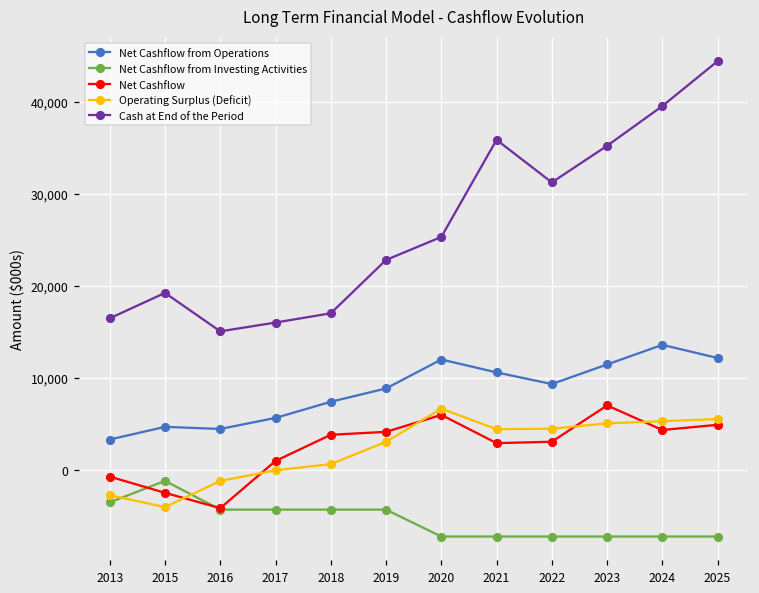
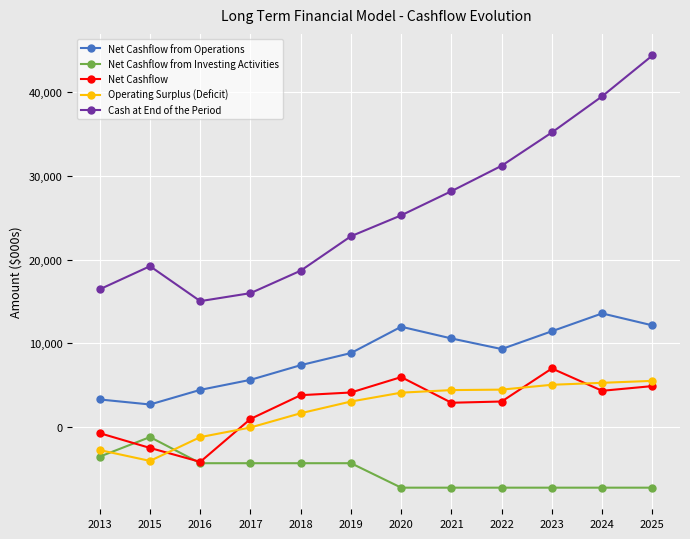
  {
    "Net Cashflow from Operations": {
      "2013": "3,000",
-     "2015": "5,000",
+     "2015": "3,000",
      "2016": "4,000",
      "2017": "6,000",
      "2018": "7,000",
      "2019": "9,000",
      "2020": "12,000",
      "2021": "11,000",
      "2022": "9,000",
      "2023": "11,000",
      "2024": "14,000",
      "2025": "12,000"
    },
    "Net Cashflow from Investing Activities": {
      "2013": "-4,000",
      "2015": "-1,000",
      "2017": "-4,000",
      "2018": "-4,000",
      "2019": "-4,000",
      "2020": "-7,000",
      "2021": "-7,000",
      "2022": "-7,000",
      "2023": "-7,000",
      "2024": "-7,000",
      "2025": "-7,000"
    },
    "Net Cashflow": {
      "2013": "-1,000",
      "2015": "-3,000",
      "2017": "1,000",
      "2018": "4,000",
      "2019": "4,000",
      "2020": "6,000",
      "2021": "3,000",
      "2022": "3,000",
      "2023": "7,000",
      "2024": "4,000",
      "2025": "5,000"
    },
    "Operating Surplus (Deficit)": {
      "2013": "-3,000",
      "2015": "-4,000",
      "2016": "-1,000",
      "2017": "0",
-     "2018": "1,000",
+     "2018": "2,000",
      "2019": "3,000",
-     "2020": "7,000",
+     "2020": "4,000",
      "2021": "4,000",
      "2022": "4,000",
      "2023": "5,000",
      "2024": "5,000",
      "2025": "6,000"
    },
    "Cash at End of the Period": {
      "2013": "16,000",
      "2015": "19,000",
      "2016": "15,000",
      "2017": "16,000",
-     "2018": "17,000",
+     "2018": "19,000",
      "2019": "23,000",
      "2020": "25,000",
-     "2021": "36,000",
+     "2021": "28,000",
      "2022": "31,000",
      "2023": "35,000",
      "2024": "40,000",
      "2025": "44,000"
    }
  }
